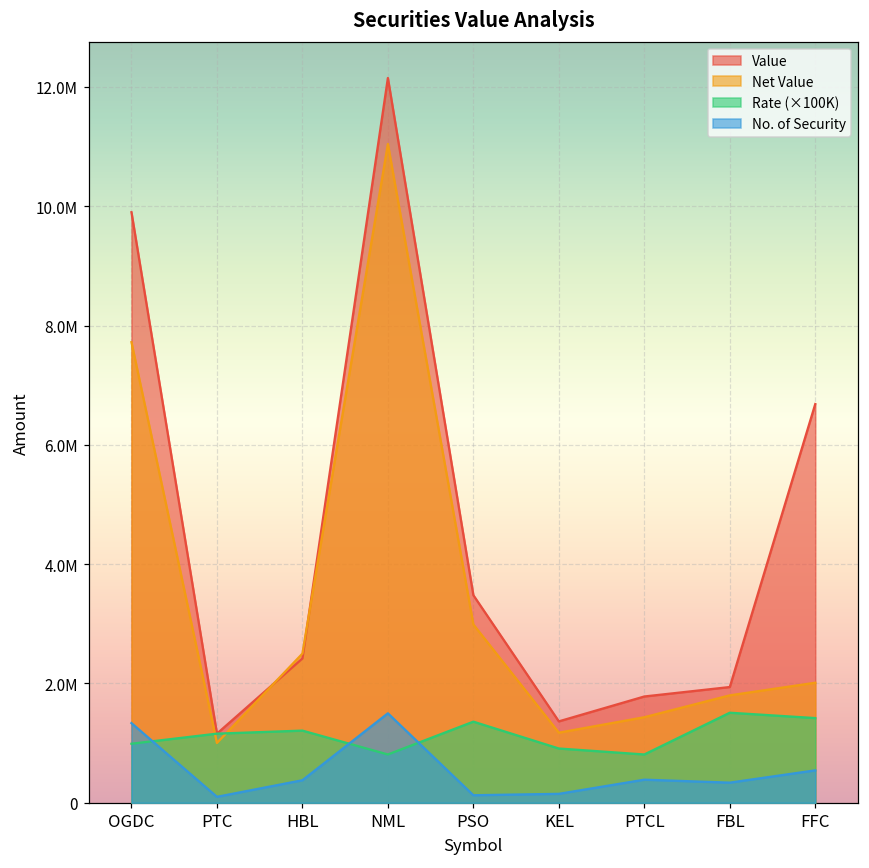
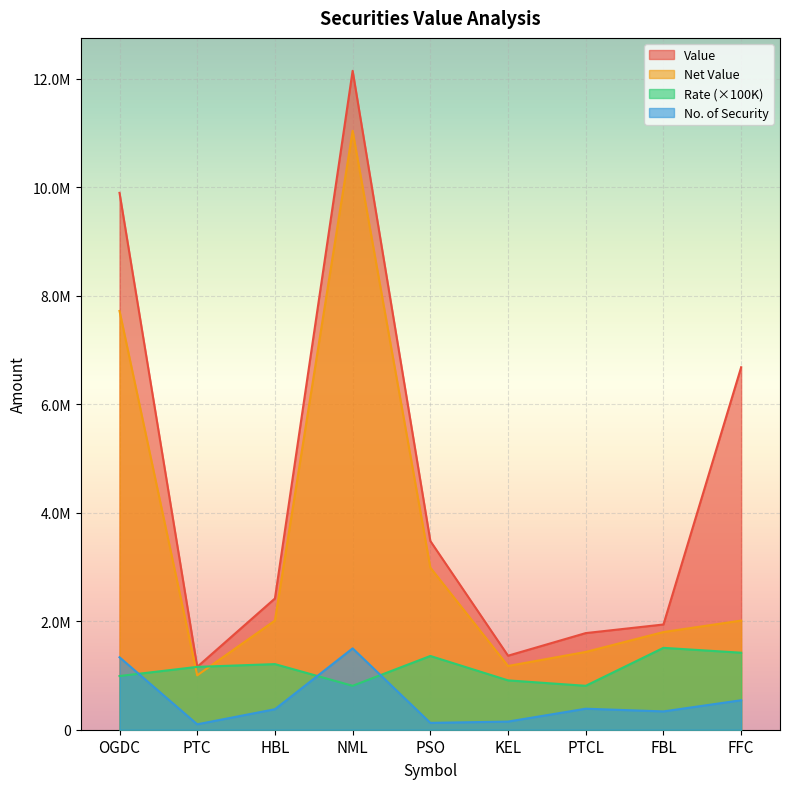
  {
    "Value": {
      "OGDC": 9900000,
      "HBL": 2400000,
      "NML": 12200000,
      "PSO": 3500000,
      "KEL": 1400000,
      "PTCL": 1800000,
      "FBL": 1900000,
      "FFC": 6700000
    },
    "Net Value": {
      "OGDC": 7700000,
      "PTC": 1000000,
-     "HBL": 2500000,
+     "HBL": 2000000,
      "NML": 11000000,
      "PSO": 3000000,
      "KEL": 1200000,
      "PTCL": 1400000,
      "FBL": 1800000,
      "FFC": 2000000
    },
    "Rate (×100K)": {
      "OGDC": 1000000,
      "HBL": 1200000,
      "NML": 800000,
      "PSO": 1400000,
      "KEL": 900000,
      "PTCL": 800000,
      "FBL": 1500000,
      "FFC": 1400000
    },
    "No. of Security": {
      "OGDC": 1300000,
      "PTC": 100000,
      "HBL": 400000,
      "NML": 1500000,
      "PSO": 100000,
      "KEL": 200000,
      "PTCL": 400000,
      "FBL": 300000,
      "FFC": 500000
    }
  }
